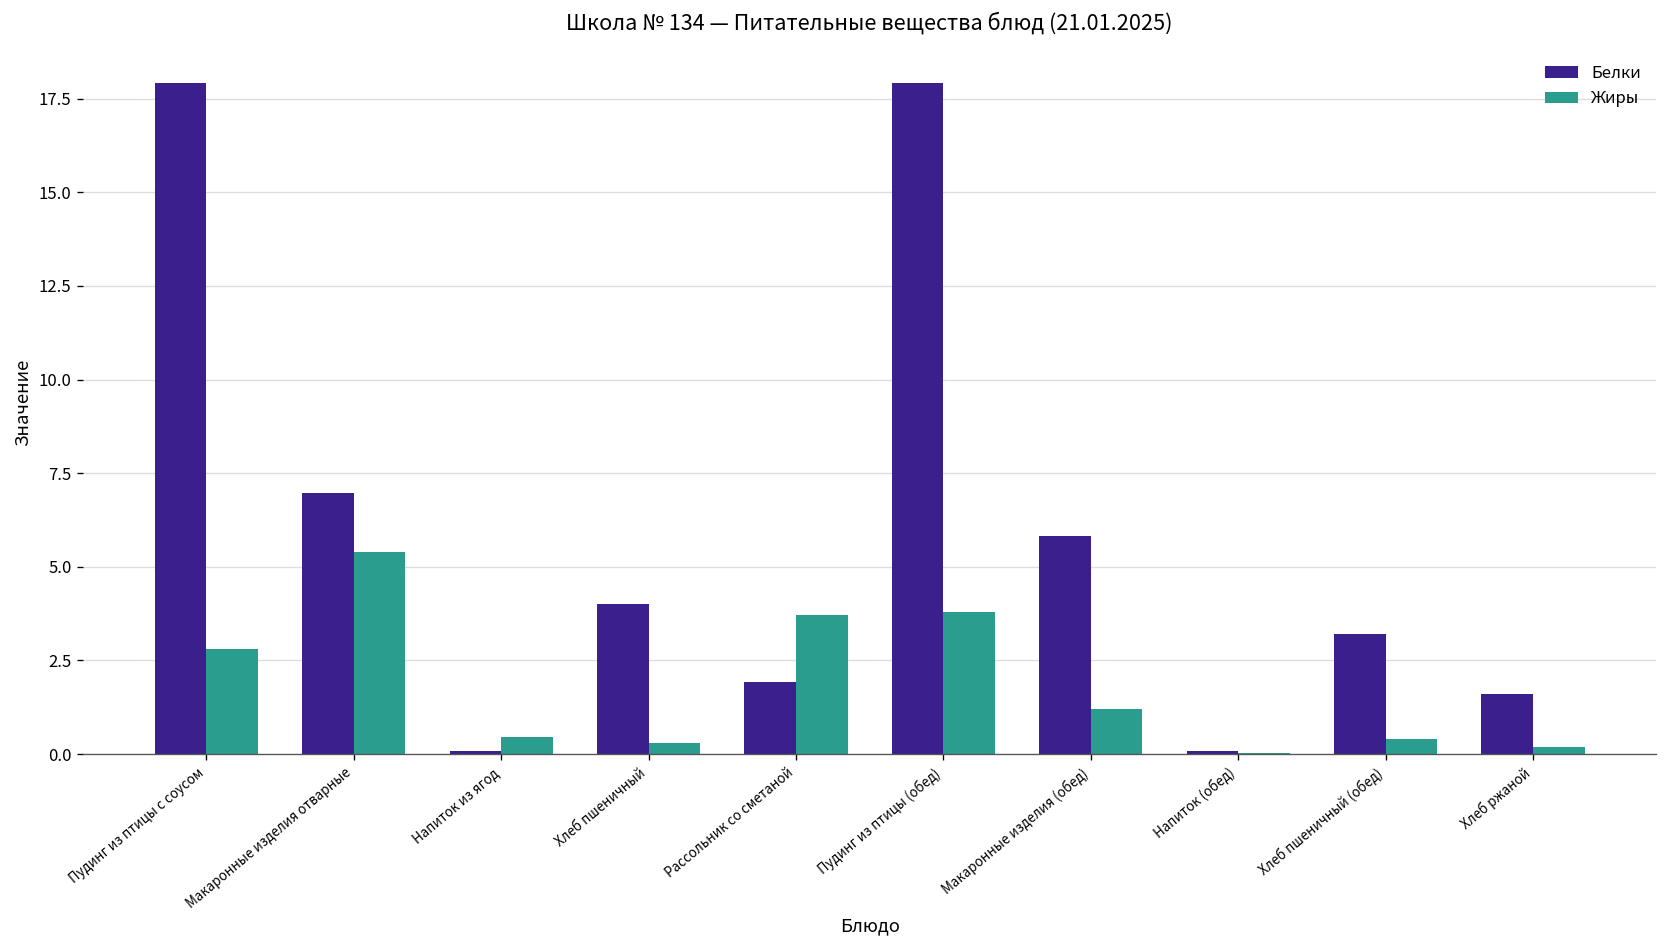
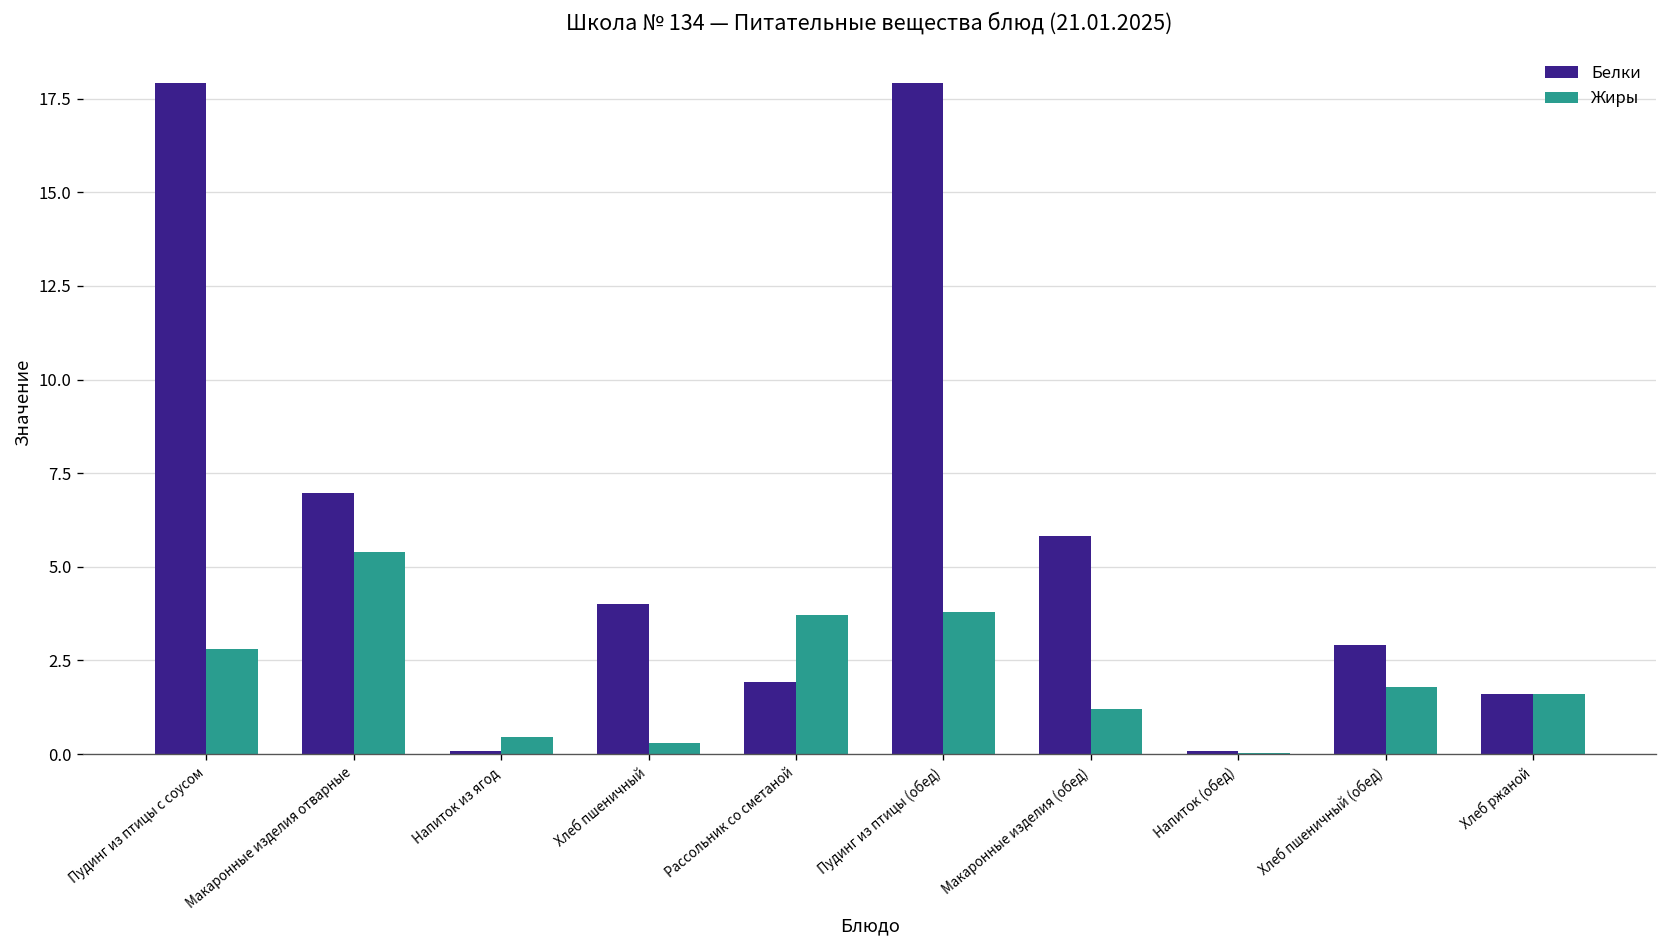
  {
    "Белки": {
      "Пудинг из птицы с соусом": 17.9,
      "Макаронные изделия отварные": 7.0,
      "Хлеб пшеничный": 4.0,
      "Рассольник со сметаной": 1.9,
      "Пудинг из птицы (обед)": 17.9,
      "Макаронные изделия (обед)": 5.8,
-     "Хлеб пшеничный (обед)": 3.2,
+     "Хлеб пшеничный (обед)": 2.9,
      "Хлеб ржаной": 1.6
    },
    "Жиры": {
      "Пудинг из птицы с соусом": 2.8,
      "Макаронные изделия отварные": 5.4,
      "Напиток из ягод": 0.5,
      "Хлеб пшеничный": 0.3,
      "Рассольник со сметаной": 3.7,
      "Пудинг из птицы (обед)": 3.8,
      "Макаронные изделия (обед)": 1.2,
-     "Хлеб пшеничный (обед)": 0.4,
-     "Хлеб ржаной": 0.2
+     "Хлеб пшеничный (обед)": 1.8,
+     "Хлеб ржаной": 1.6
    }
  }
